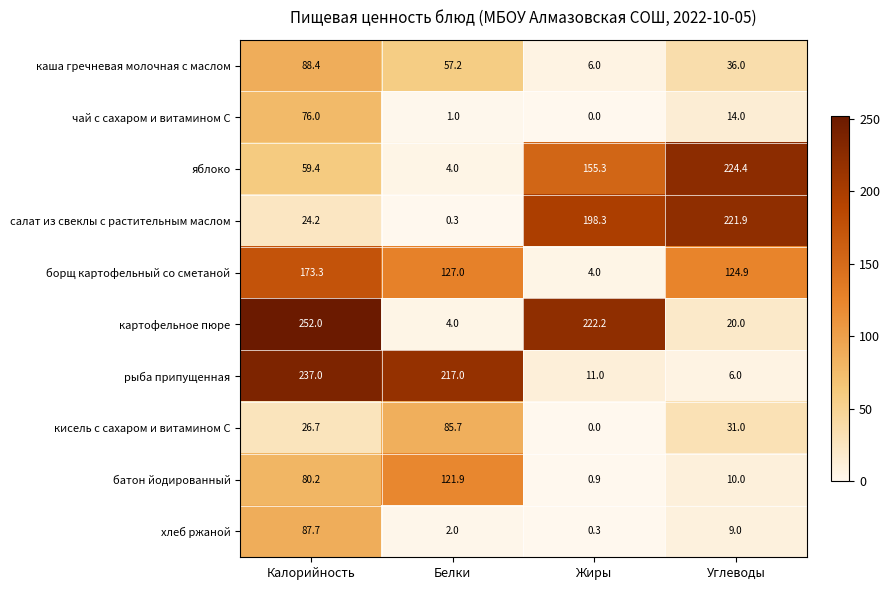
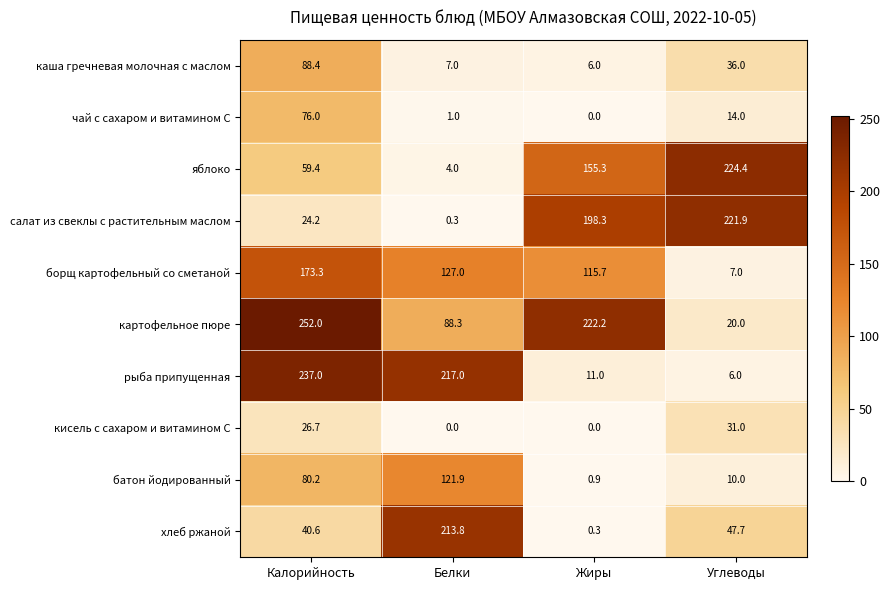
  {
    "каша гречневая молочная с маслом": {
      "Калорийность": 88.4,
-     "Белки": 57.2,
+     "Белки": 7.0,
      "Жиры": 6.0,
      "Углеводы": 36.0
    },
    "чай с сахаром и витамином С": {
      "Калорийность": 76.0,
      "Белки": 1.0,
      "Жиры": 0.0,
      "Углеводы": 14.0
    },
    "яблоко": {
      "Калорийность": 59.4,
      "Белки": 4.0,
      "Жиры": 155.3,
      "Углеводы": 224.4
    },
    "салат из свеклы с растительным маслом": {
      "Калорийность": 24.2,
      "Белки": 0.3,
      "Жиры": 198.3,
      "Углеводы": 221.9
    },
    "борщ картофельный со сметаной": {
      "Калорийность": 173.3,
      "Белки": 127.0,
-     "Жиры": 4.0,
-     "Углеводы": 124.9
+     "Жиры": 115.7,
+     "Углеводы": 7.0
    },
    "картофельное пюре": {
      "Калорийность": 252.0,
-     "Белки": 4.0,
+     "Белки": 88.3,
      "Жиры": 222.2,
      "Углеводы": 20.0
    },
    "рыба припущенная": {
      "Калорийность": 237.0,
      "Белки": 217.0,
      "Жиры": 11.0,
      "Углеводы": 6.0
    },
    "кисель с сахаром и витамином С": {
      "Калорийность": 26.7,
-     "Белки": 85.7,
+     "Белки": 0.0,
      "Жиры": 0.0,
      "Углеводы": 31.0
    },
    "батон йодированный": {
      "Калорийность": 80.2,
      "Белки": 121.9,
      "Жиры": 0.9,
      "Углеводы": 10.0
    },
    "хлеб ржаной": {
-     "Калорийность": 87.7,
-     "Белки": 2.0,
+     "Калорийность": 40.6,
+     "Белки": 213.8,
      "Жиры": 0.3,
-     "Углеводы": 9.0
+     "Углеводы": 47.7
    }
  }
